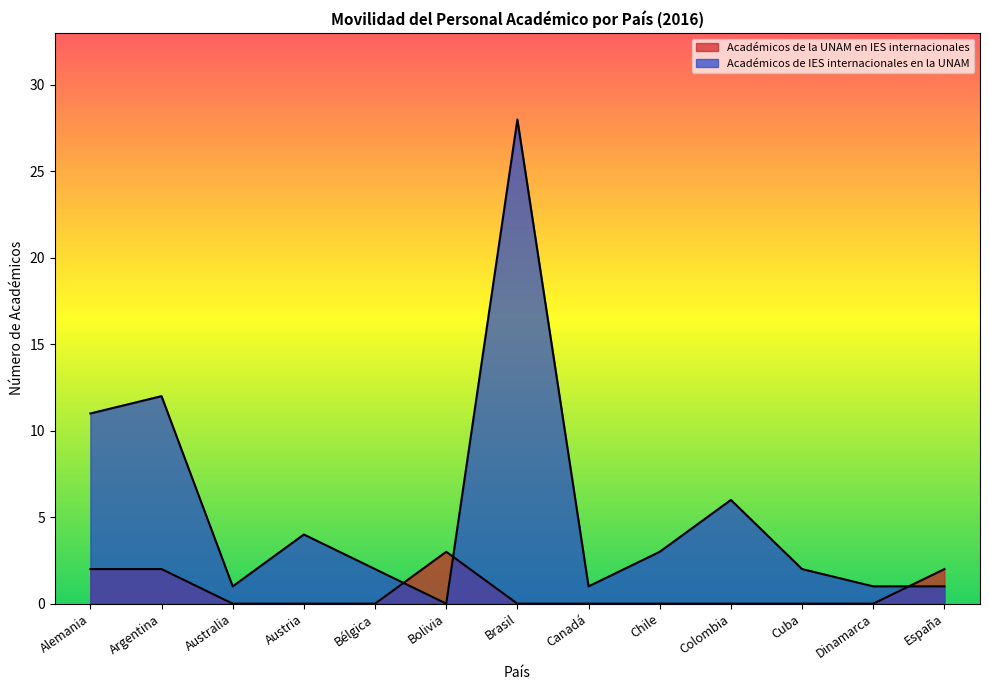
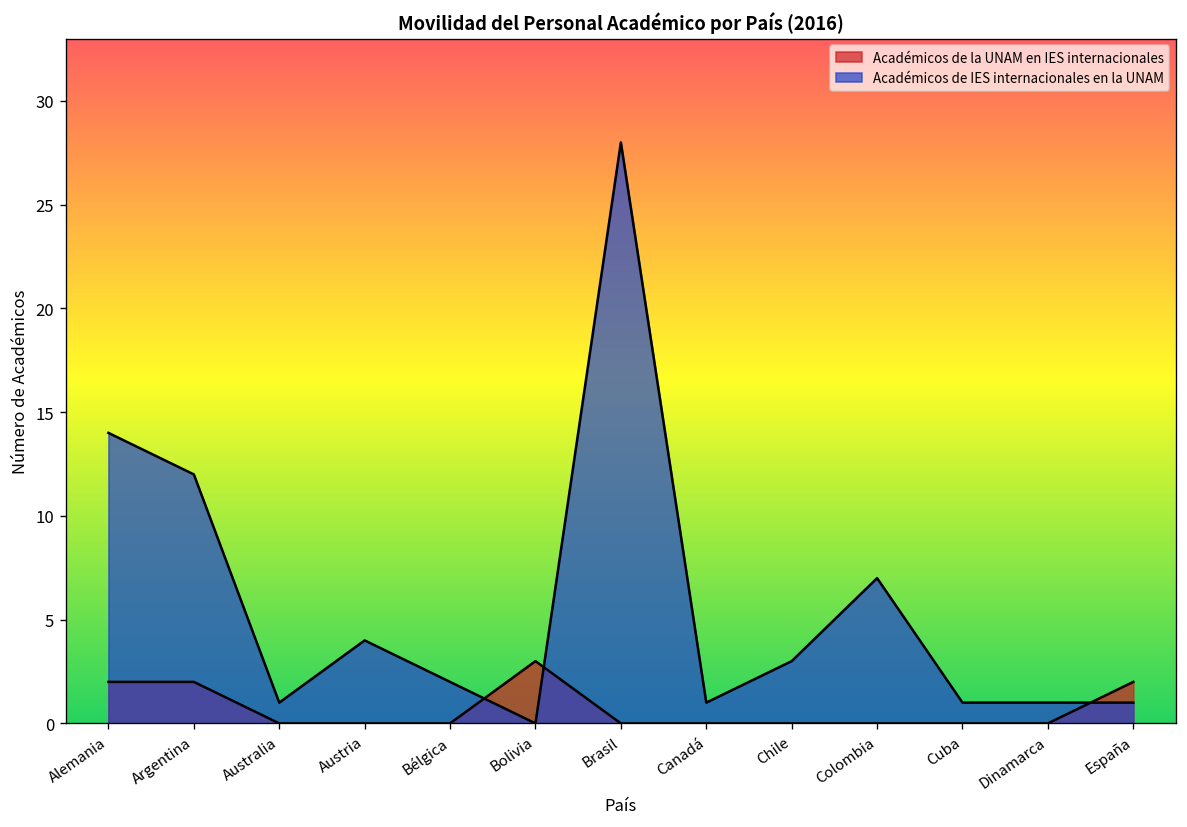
  {
    "Académicos de la UNAM en IES internacionales": {
      "Alemania": 2,
      "Argentina": 2,
      "Australia": 0,
      "Austria": 0,
      "Bélgica": 0,
      "Bolivia": 3,
      "Brasil": 0,
      "Canadá": 0,
      "Chile": 0,
      "Colombia": 0,
      "Cuba": 0,
      "Dinamarca": 0,
      "España": 2
    },
    "Académicos de IES internacionales en la UNAM": {
-     "Alemania": 11,
+     "Alemania": 14,
      "Argentina": 12,
      "Australia": 1,
      "Austria": 4,
      "Bélgica": 2,
      "Bolivia": 0,
      "Brasil": 28,
      "Canadá": 1,
      "Chile": 3,
-     "Colombia": 6,
-     "Cuba": 2,
+     "Colombia": 7,
+     "Cuba": 1,
      "Dinamarca": 1,
      "España": 1
    }
  }
